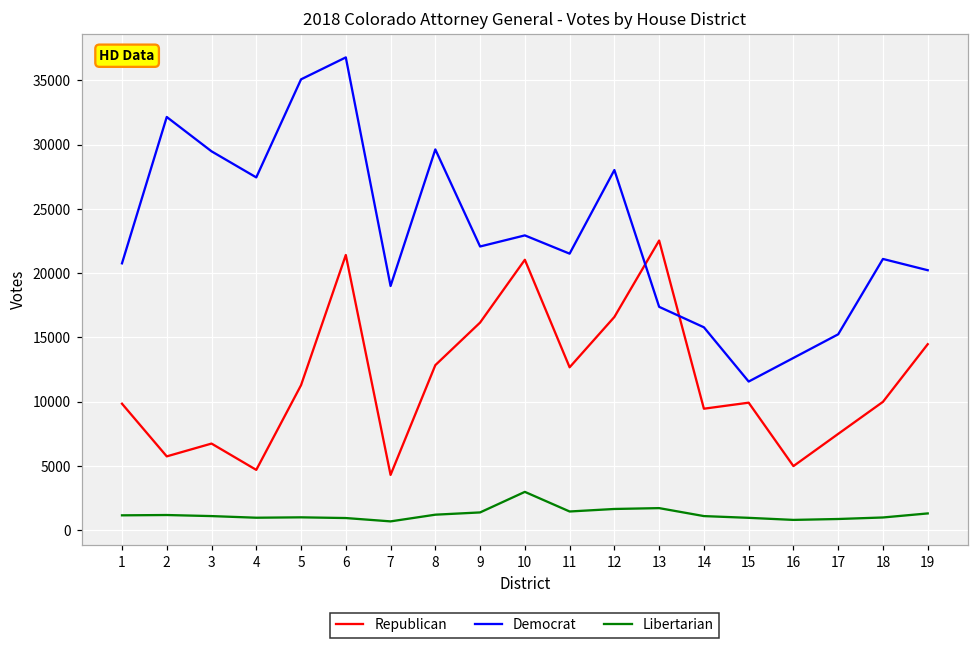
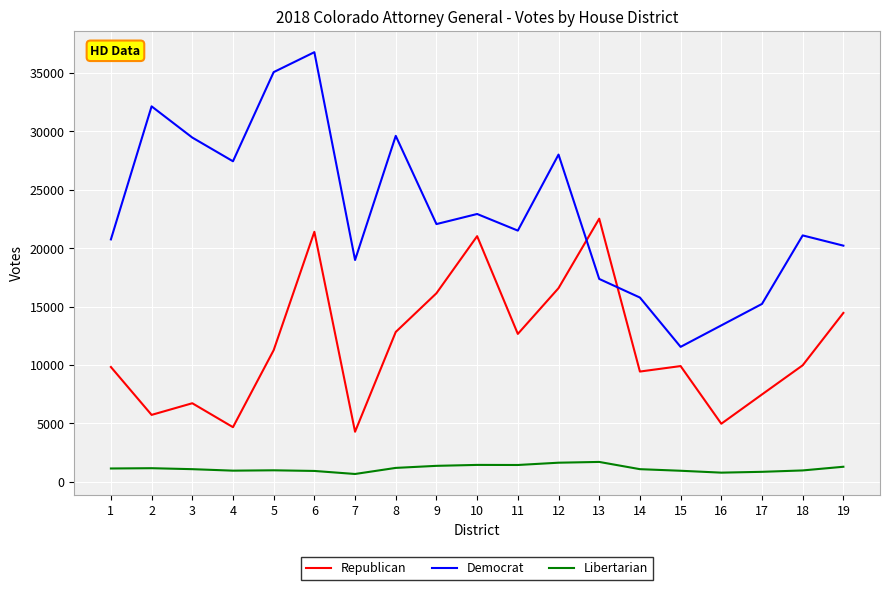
  {
    "Republican": {
      "1": 9800,
      "2": 5700,
      "3": 6700,
      "4": 4700,
      "5": 11300,
      "6": 21400,
      "7": 4300,
      "8": 12800,
      "9": 16100,
      "10": 21000,
      "11": 12700,
      "12": 16600,
      "13": 22500,
      "14": 9400,
      "15": 9900,
      "16": 5000,
      "17": 7500,
      "18": 10000,
      "19": 14500
    },
    "Democrat": {
      "1": 20800,
      "2": 32200,
      "3": 29500,
      "4": 27400,
      "5": 35100,
      "6": 36800,
      "7": 19000,
      "8": 29600,
      "9": 22100,
      "10": 22900,
      "11": 21500,
      "12": 28000,
      "13": 17400,
      "14": 15800,
      "15": 11600,
      "16": 13400,
      "17": 15200,
      "18": 21100,
      "19": 20200
    },
    "Libertarian": {
      "1": 1100,
      "2": 1200,
      "3": 1100,
      "4": 1000,
      "5": 1000,
      "6": 900,
      "7": 700,
      "8": 1200,
      "9": 1400,
-     "10": 3000,
+     "10": 1500,
      "11": 1400,
      "12": 1600,
      "13": 1700,
      "14": 1100,
      "15": 900,
      "16": 800,
      "17": 900,
      "18": 1000,
      "19": 1300
    }
  }
